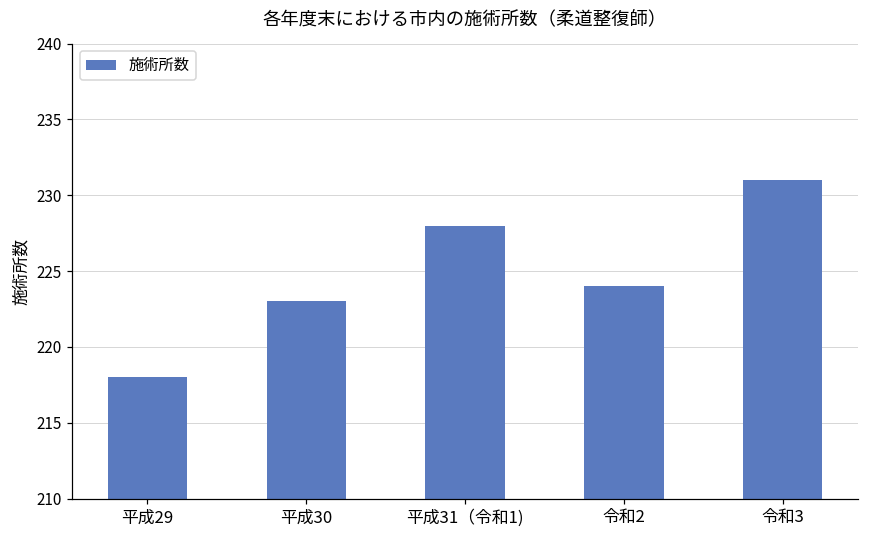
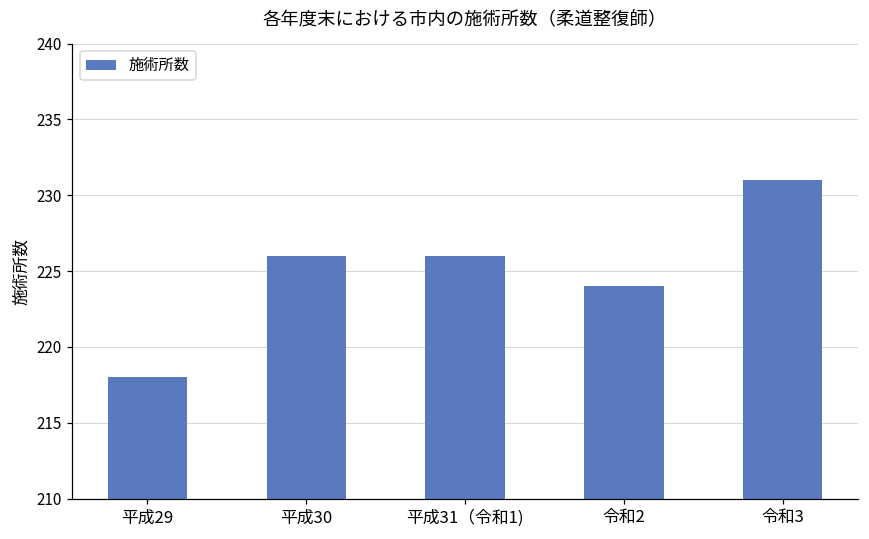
  {
    "平成29": 218,
-   "平成30": 223,
-   "平成31（令和1)": 228,
+   "平成30": 226,
+   "平成31（令和1)": 226,
    "令和2": 224,
    "令和3": 231
  }
